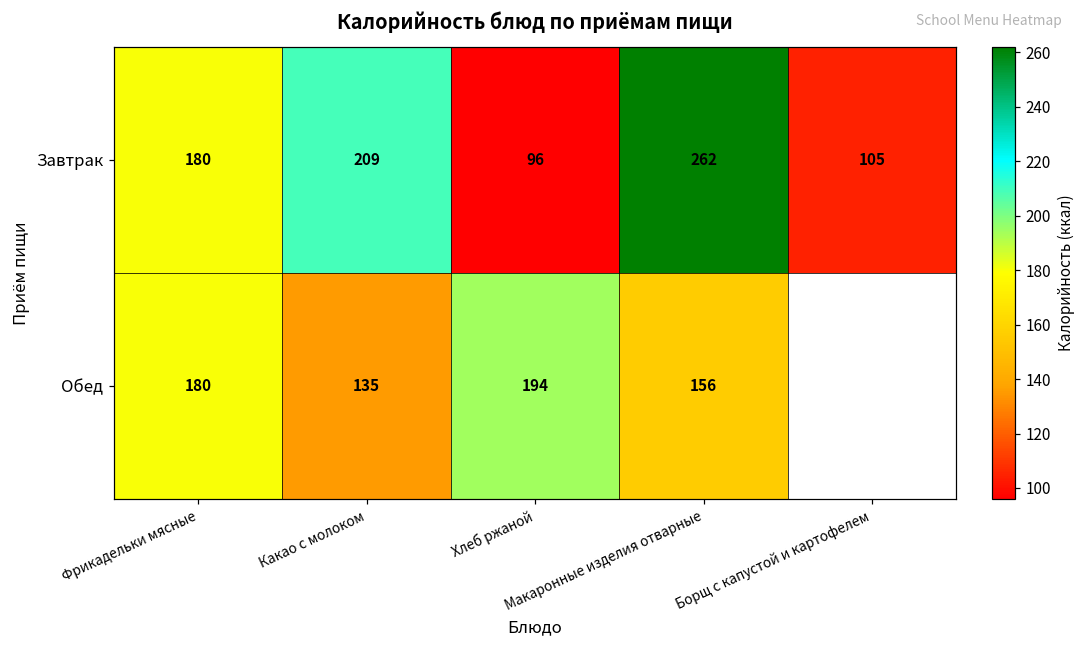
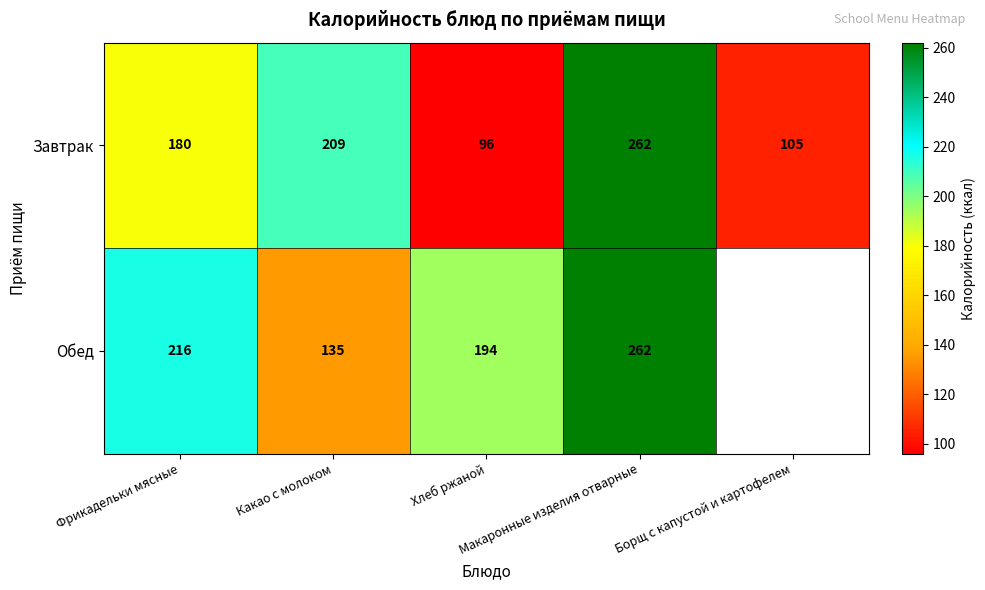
  {
    "Завтрак": {
      "Фрикадельки мясные": 180,
      "Какао с молоком": 209,
      "Хлеб ржаной": 96,
      "Макаронные изделия отварные": 262,
      "Борщ с капустой и картофелем": 105
    },
    "Обед": {
-     "Фрикадельки мясные": 180,
+     "Фрикадельки мясные": 216,
      "Какао с молоком": 135,
      "Хлеб ржаной": 194,
-     "Макаронные изделия отварные": 156
+     "Макаронные изделия отварные": 262
    }
  }
